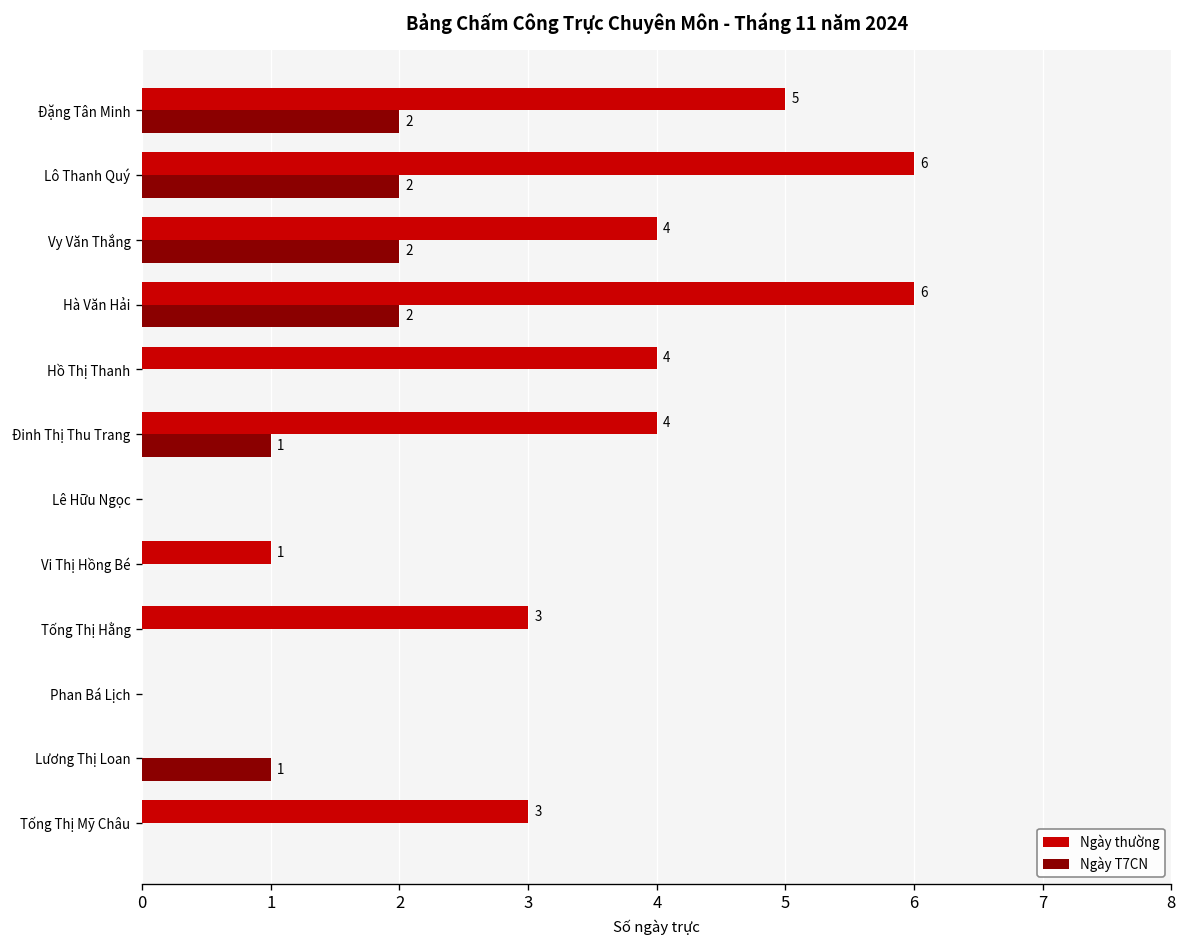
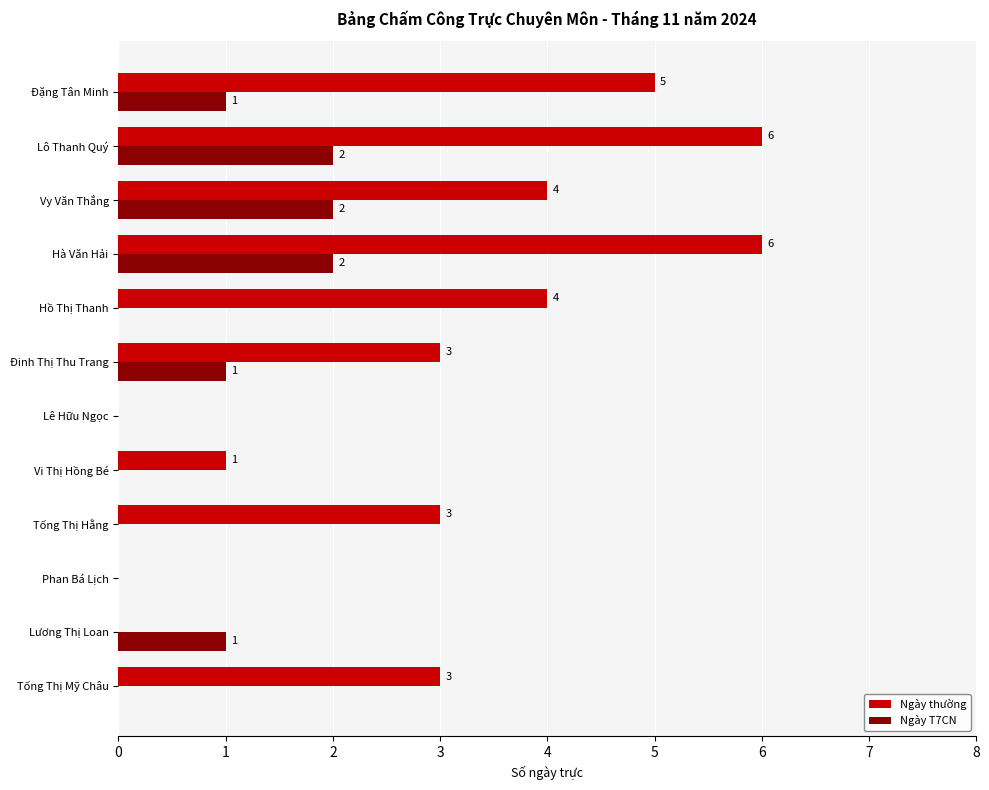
  {
    "Ngày thường": {
      "Đặng Tân Minh": 5,
      "Lô Thanh Quý": 6,
      "Vy Văn Thắng": 4,
      "Hà Văn Hải": 6,
      "Hồ Thị Thanh": 4,
-     "Đinh Thị Thu Trang": 4,
+     "Đinh Thị Thu Trang": 3,
      "Vi Thị Hồng Bé": 1,
      "Tống Thị Hằng": 3,
      "Tống Thị Mỹ Châu": 3
    },
    "Ngày T7CN": {
-     "Đặng Tân Minh": 2,
+     "Đặng Tân Minh": 1,
      "Lô Thanh Quý": 2,
      "Vy Văn Thắng": 2,
      "Hà Văn Hải": 2,
      "Đinh Thị Thu Trang": 1,
      "Lương Thị Loan": 1
    }
  }
